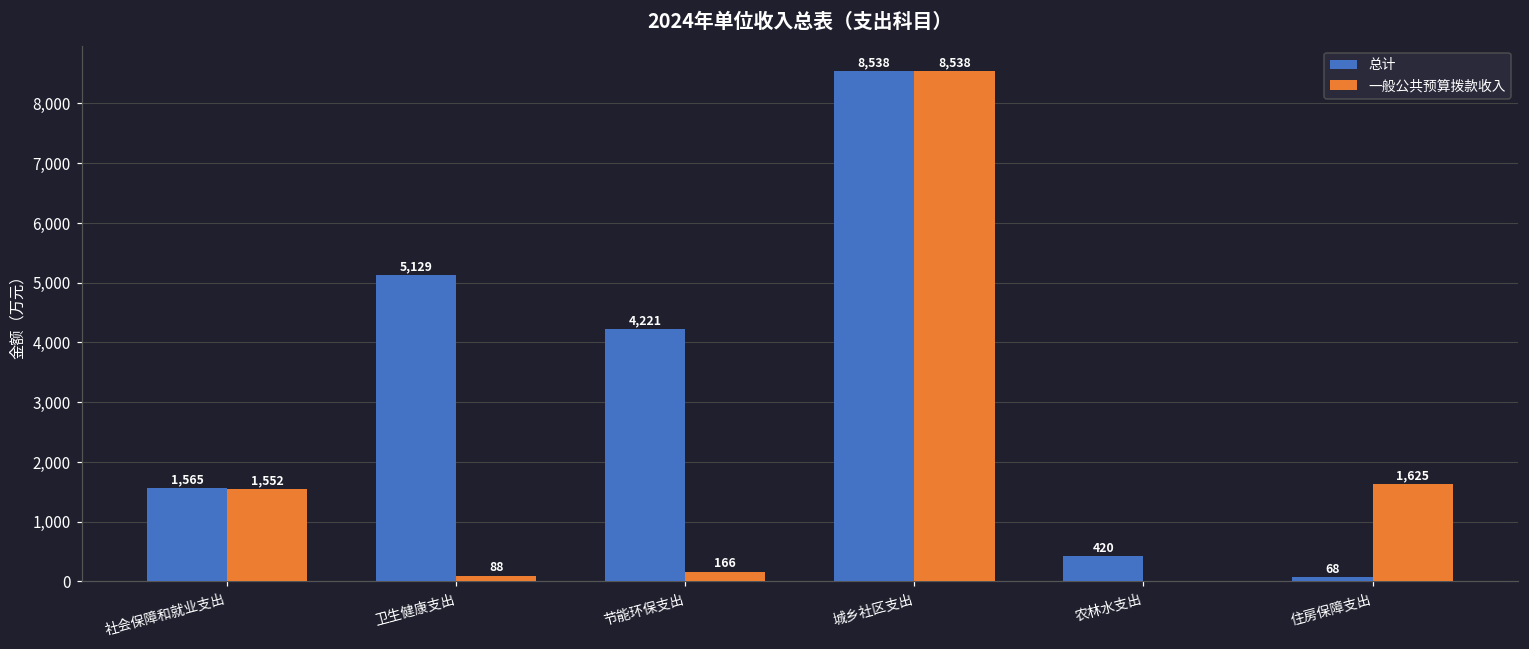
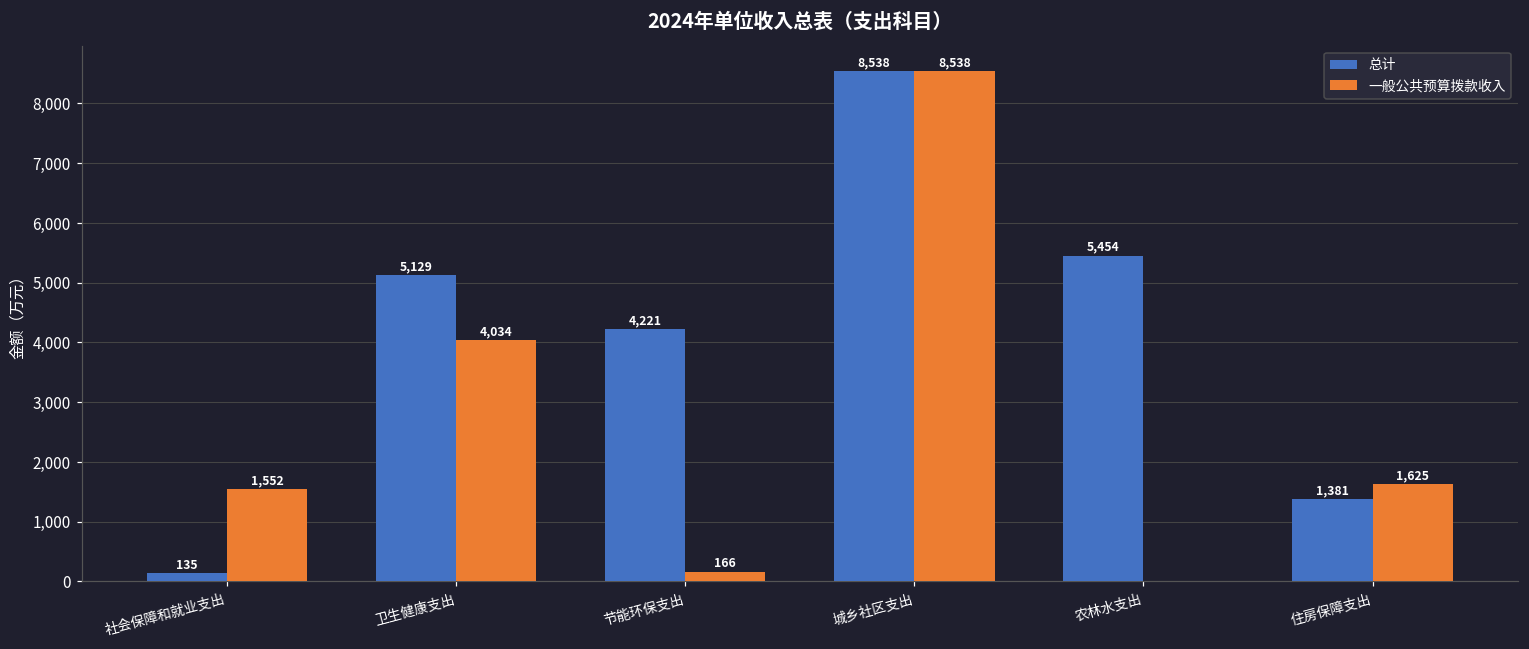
  {
    "总计": {
-     "社会保障和就业支出": "1,565",
+     "社会保障和就业支出": "135",
      "卫生健康支出": "5,129",
      "节能环保支出": "4,221",
      "城乡社区支出": "8,538",
-     "农林水支出": "420",
-     "住房保障支出": "68"
+     "农林水支出": "5,454",
+     "住房保障支出": "1,381"
    },
    "一般公共预算拨款收入": {
      "社会保障和就业支出": "1,552",
-     "卫生健康支出": "88",
+     "卫生健康支出": "4,034",
      "节能环保支出": "166",
      "城乡社区支出": "8,538",
      "住房保障支出": "1,625"
    }
  }
